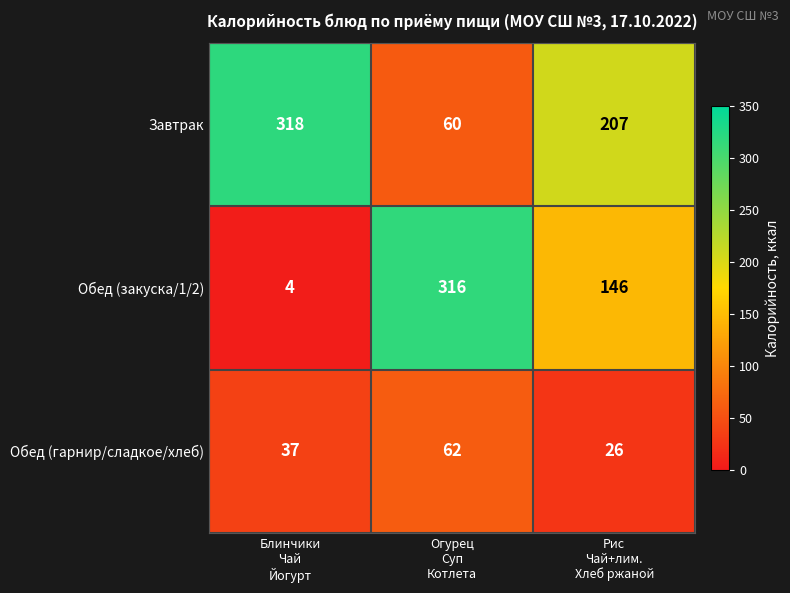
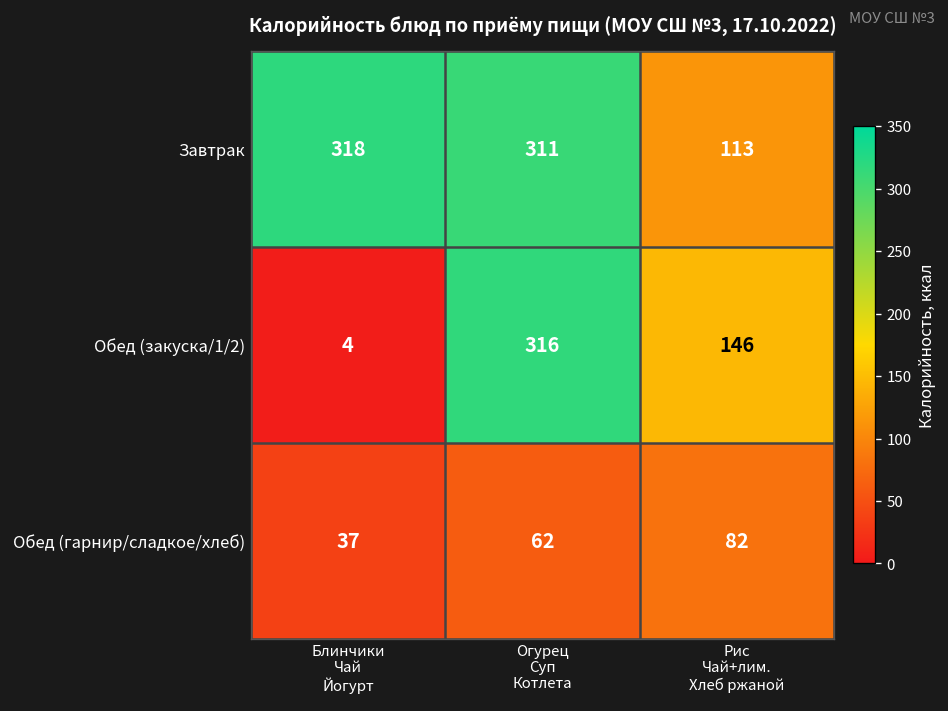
  {
    "Завтрак": {
      "Блинчики Чай Йогурт": 318,
-     "Огурец Суп Котлета": 60,
-     "Рис Чай+лим. Хлеб ржаной": 207
+     "Огурец Суп Котлета": 311,
+     "Рис Чай+лим. Хлеб ржаной": 113
    },
    "Обед (закуска/1/2)": {
      "Блинчики Чай Йогурт": 4,
      "Огурец Суп Котлета": 316,
      "Рис Чай+лим. Хлеб ржаной": 146
    },
    "Обед (гарнир/сладкое/хлеб)": {
      "Блинчики Чай Йогурт": 37,
      "Огурец Суп Котлета": 62,
-     "Рис Чай+лим. Хлеб ржаной": 26
+     "Рис Чай+лим. Хлеб ржаной": 82
    }
  }
